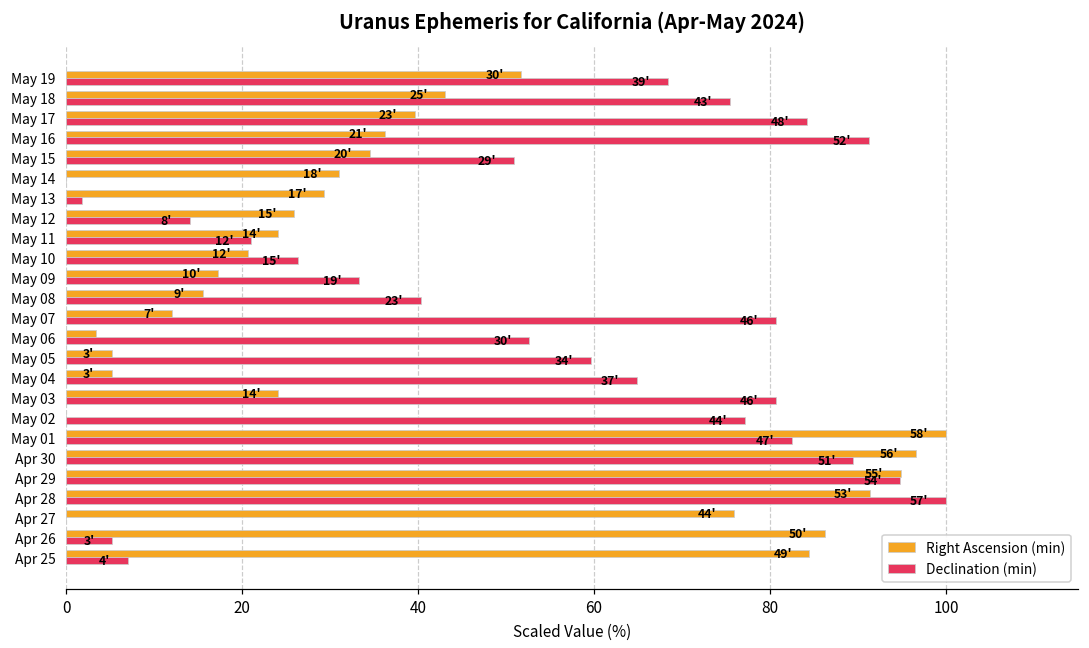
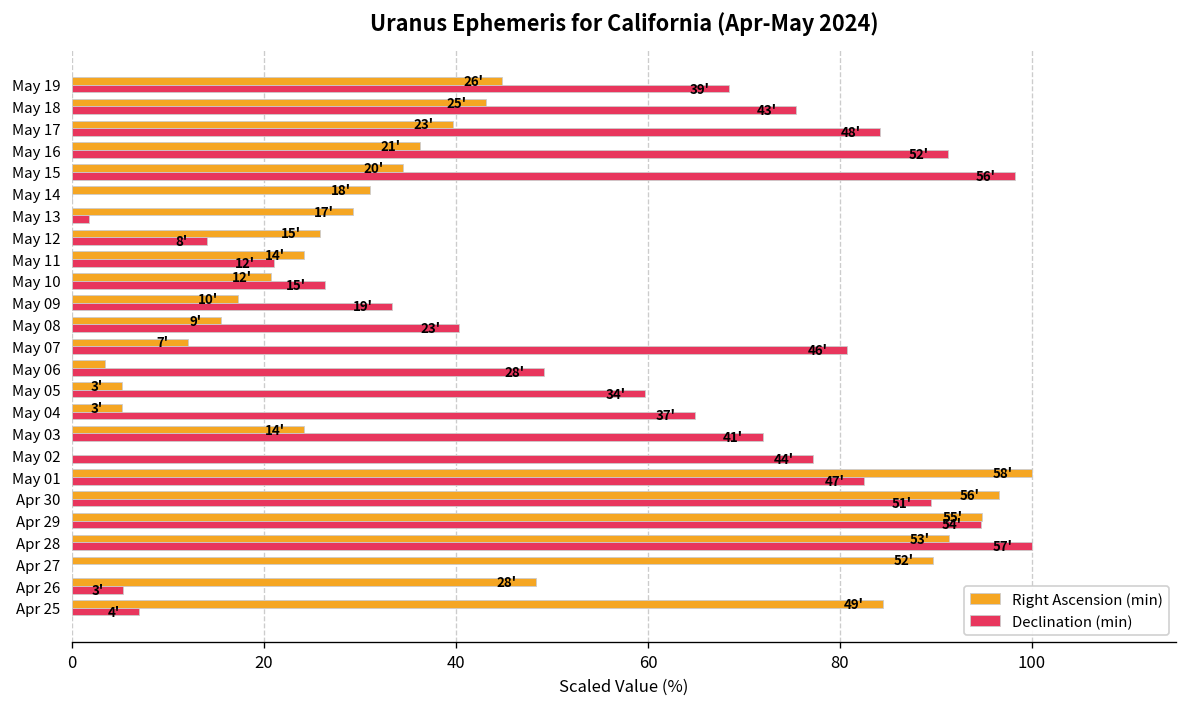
  {
    "Right Ascension (min)": {
-     "May 19": "30'",
+     "May 19": "26'",
      "May 06": "3'",
-     "Apr 27": "44'",
-     "Apr 26": "50'"
+     "Apr 27": "52'",
+     "Apr 26": "28'"
    },
    "Declination (min)": {
-     "May 15": "29'",
-     "May 06": "30'",
-     "May 03": "46'"
+     "May 15": "56'",
+     "May 06": "28'",
+     "May 03": "41'"
    }
  }
